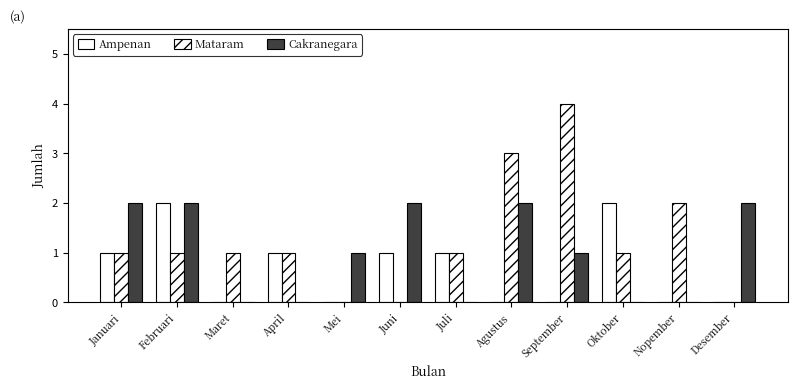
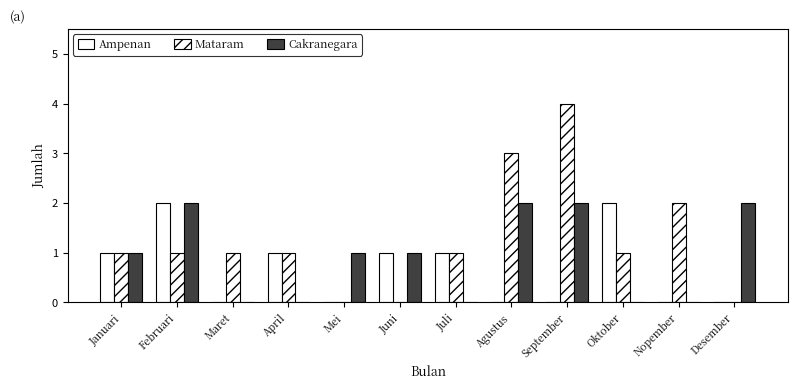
  {
    "Cakranegara": {
-     "Januari": 2,
+     "Januari": 1,
      "Februari": 2,
      "Maret": 0,
      "April": 0,
      "Mei": 1,
-     "Juni": 2,
+     "Juni": 1,
      "Juli": 0,
      "Agustus": 2,
-     "September": 1,
+     "September": 2,
      "Oktober": 0,
      "Nopember": 0,
      "Desember": 2
    }
  }
